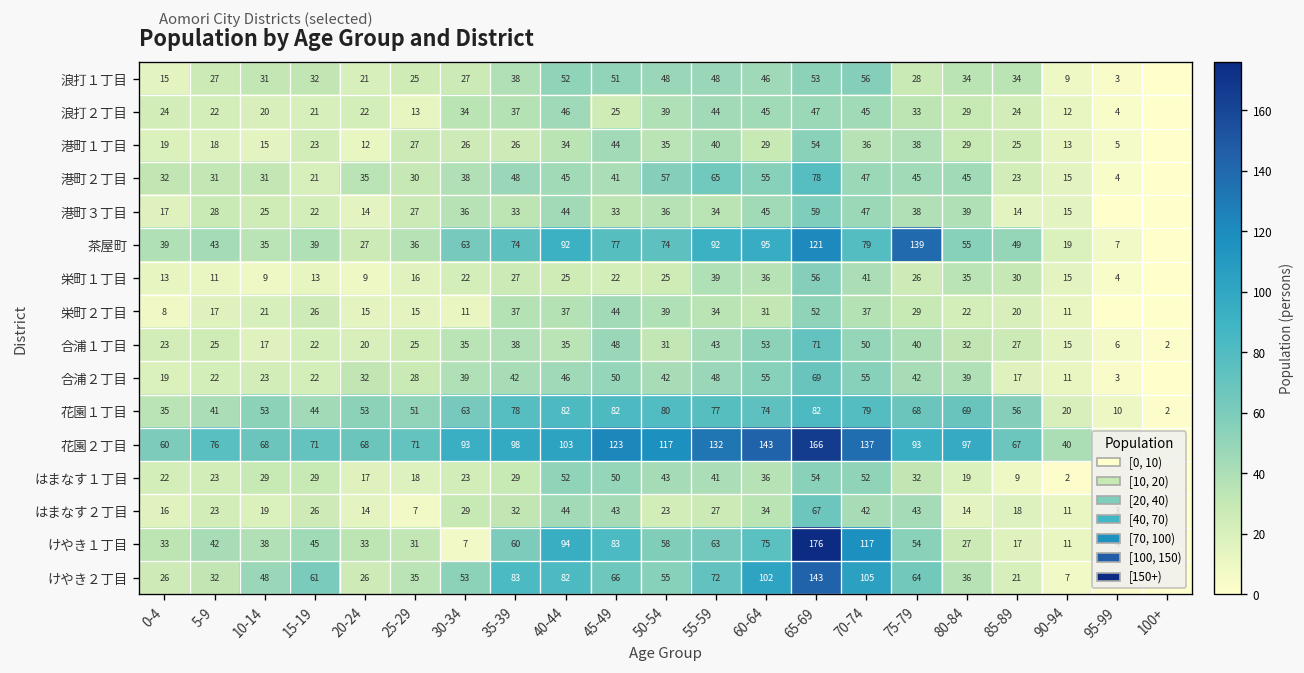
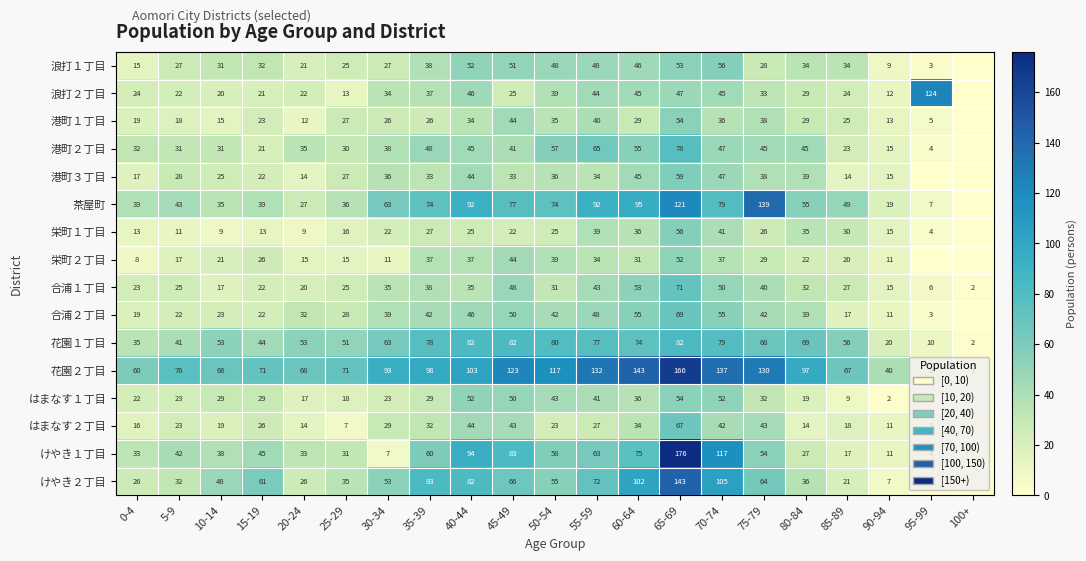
  {
    "浪打２丁目": {
      "0-4": 24,
      "5-9": 22,
      "10-14": 20,
      "15-19": 21,
      "20-24": 22,
      "25-29": 13,
      "30-34": 34,
      "35-39": 37,
      "40-44": 46,
      "45-49": 25,
      "50-54": 39,
      "55-59": 44,
      "60-64": 45,
      "65-69": 47,
      "70-74": 45,
      "75-79": 33,
      "80-84": 29,
      "85-89": 24,
      "90-94": 12,
-     "95-99": 4
+     "95-99": 124
    },
    "花園２丁目": {
      "0-4": 60,
      "5-9": 76,
      "10-14": 68,
      "15-19": 71,
      "20-24": 68,
      "25-29": 71,
      "30-34": 93,
      "35-39": 98,
      "40-44": 103,
      "45-49": 123,
      "50-54": 117,
      "55-59": 132,
      "60-64": 143,
      "65-69": 166,
      "70-74": 137,
-     "75-79": 93,
+     "75-79": 130,
      "80-84": 97,
      "85-89": 67,
      "90-94": 40
    }
  }
